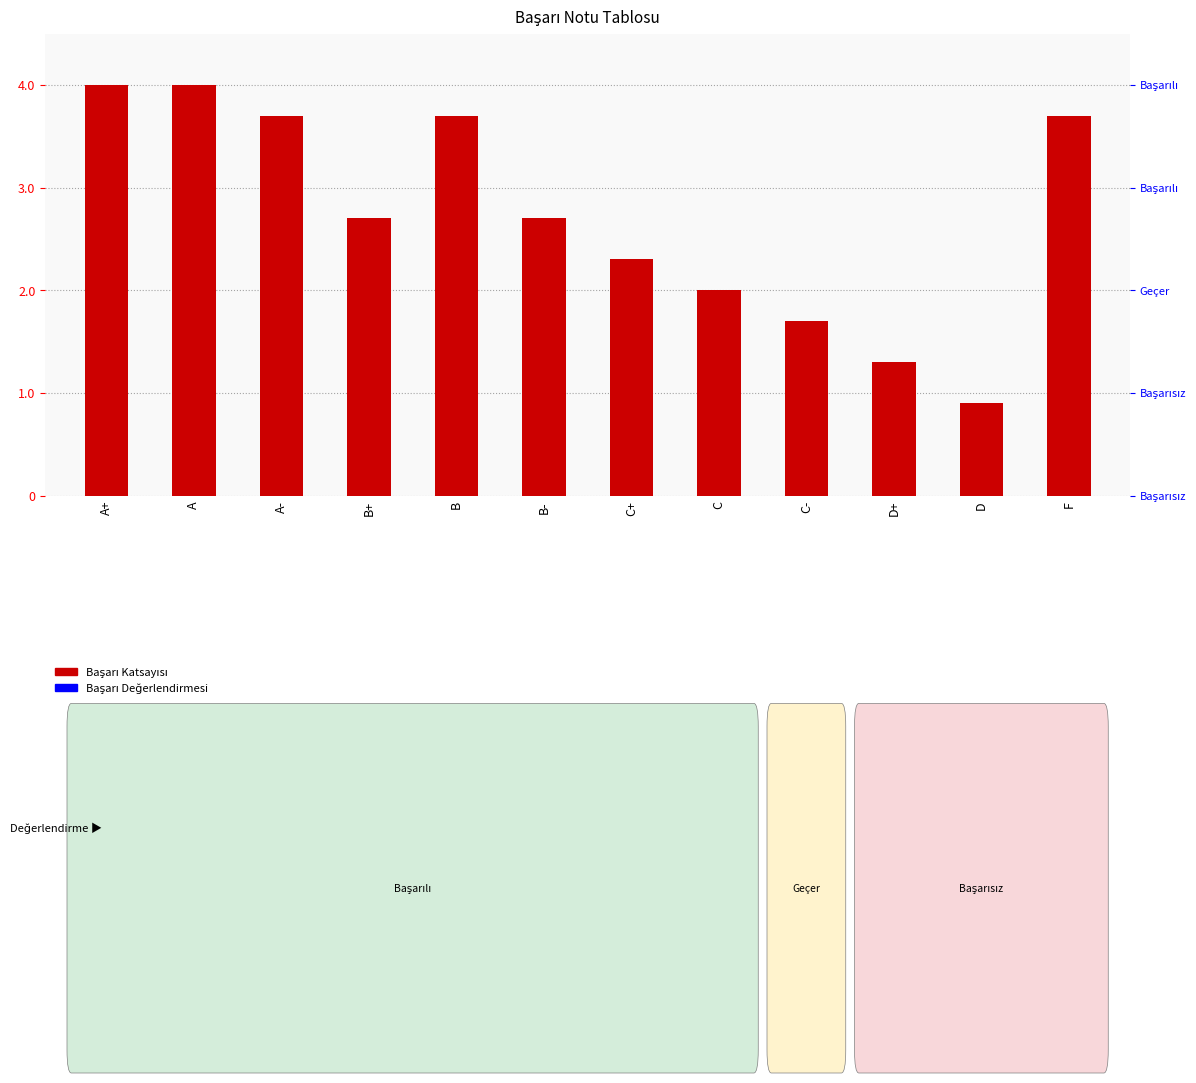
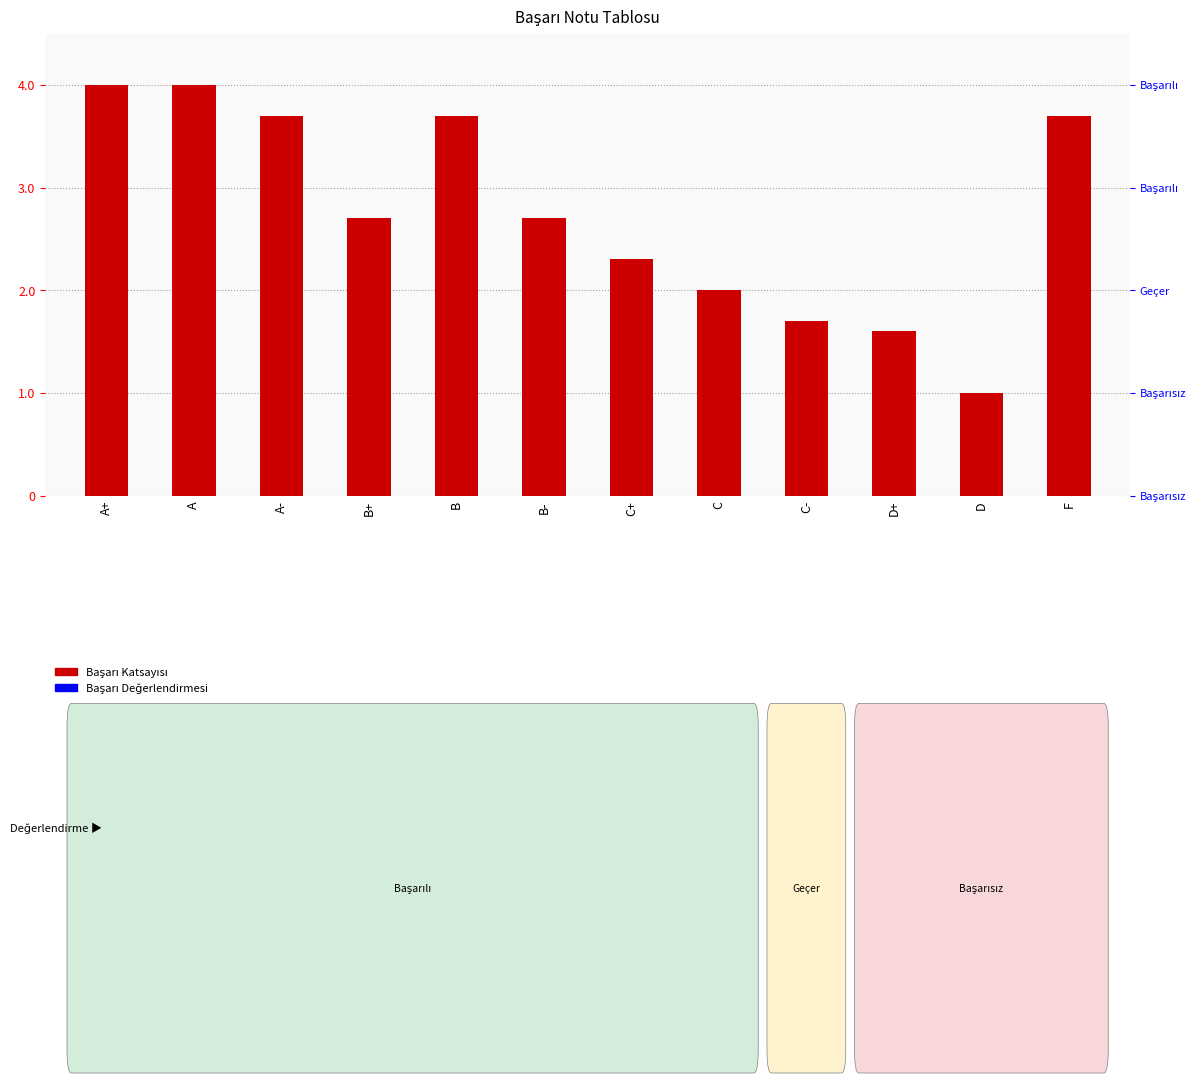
  {
    "A+": 4.0,
    "A": 4.0,
    "A-": 3.7,
    "B+": 2.7,
    "B": 3.7,
    "B-": 2.7,
    "C+": 2.3,
    "C": 2.0,
    "C-": 1.7,
-   "D+": 1.3,
-   "D": 0.9,
+   "D+": 1.6,
+   "D": 1.0,
    "F": 3.7
  }
